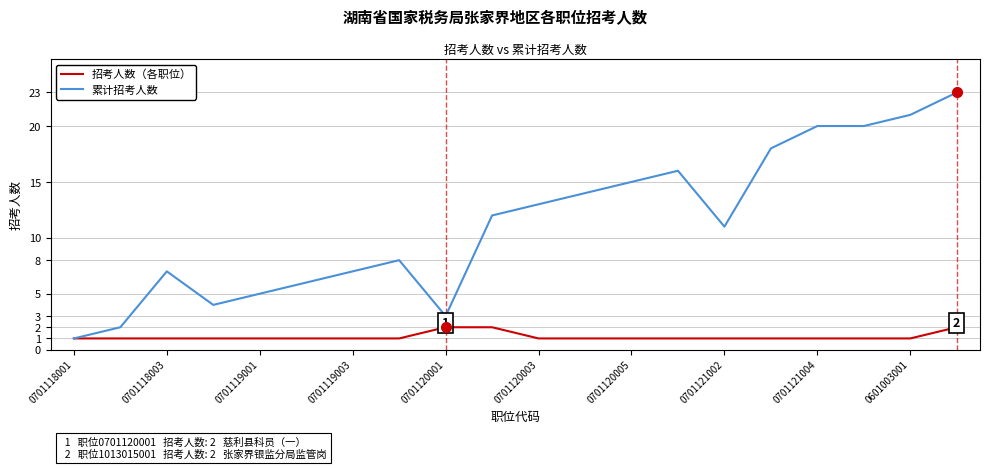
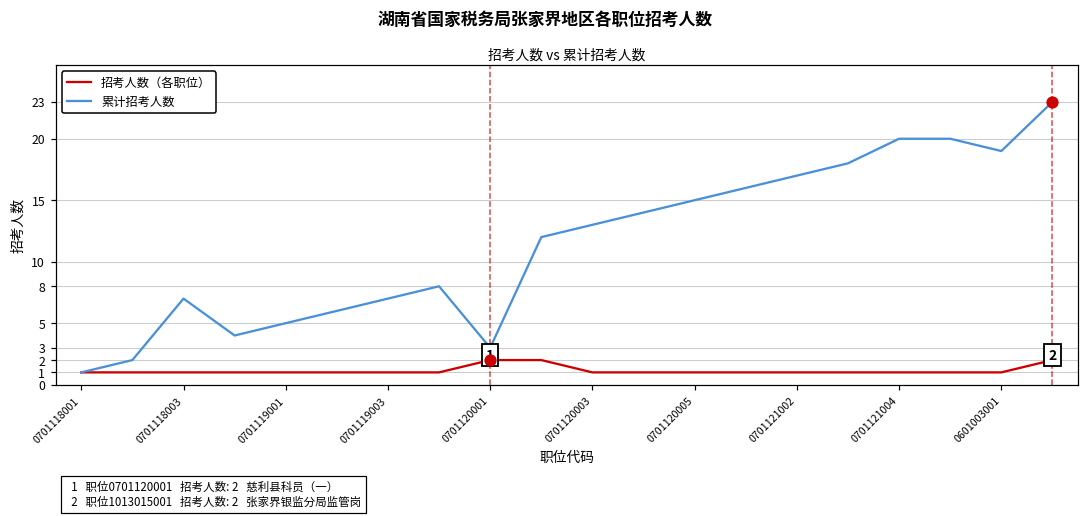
  {
    "累计招考人数": {
      "0701118003": 7,
      "0701119001": 5,
      "0701119003": 7,
      "0701120003": 13,
      "0701120005": 15,
-     "0701121002": 11,
+     "0701121002": 17,
      "0701121004": 20,
-     "0601003001": 21
+     "0601003001": 19
    }
  }
